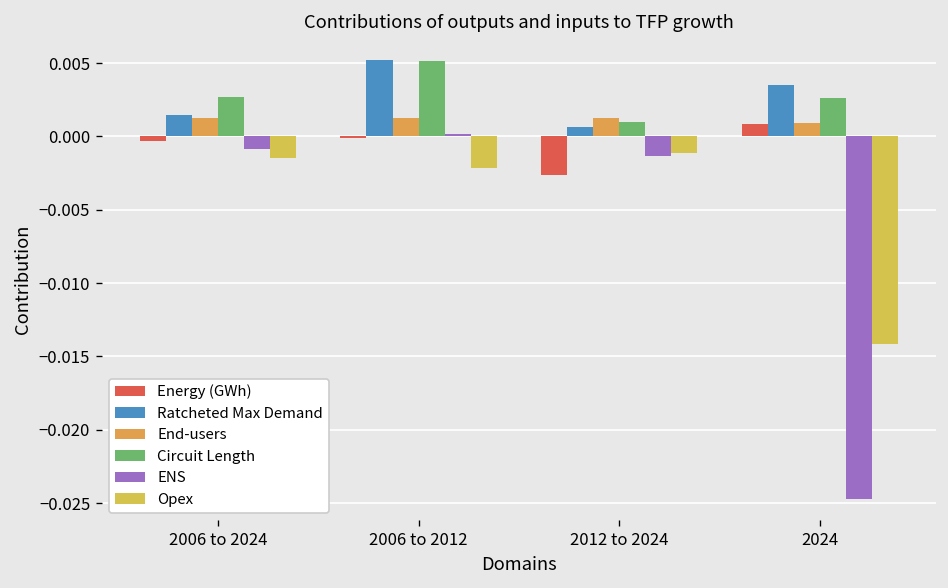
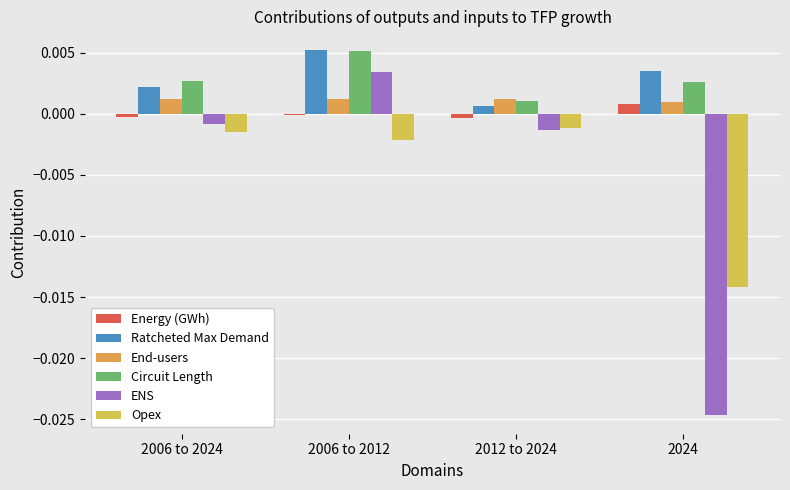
  {
    "Energy (GWh)": {
      "2006 to 2024": -0.0003,
-     "2012 to 2024": -0.0027,
+     "2012 to 2024": -0.0004,
      "2024": 0.0008
    },
    "Ratcheted Max Demand": {
-     "2006 to 2024": 0.0014,
+     "2006 to 2024": 0.0022,
      "2006 to 2012": 0.0052,
      "2012 to 2024": 0.0006,
      "2024": 0.0035
    },
    "Circuit Length": {
      "2006 to 2024": 0.0027,
      "2006 to 2012": 0.0051,
      "2012 to 2024": 0.0010,
      "2024": 0.0026
    },
    "ENS": {
      "2006 to 2024": -0.0008,
-     "2006 to 2012": 0.0001,
+     "2006 to 2012": 0.0034,
      "2012 to 2024": -0.0013,
      "2024": -0.0247
    }
  }
